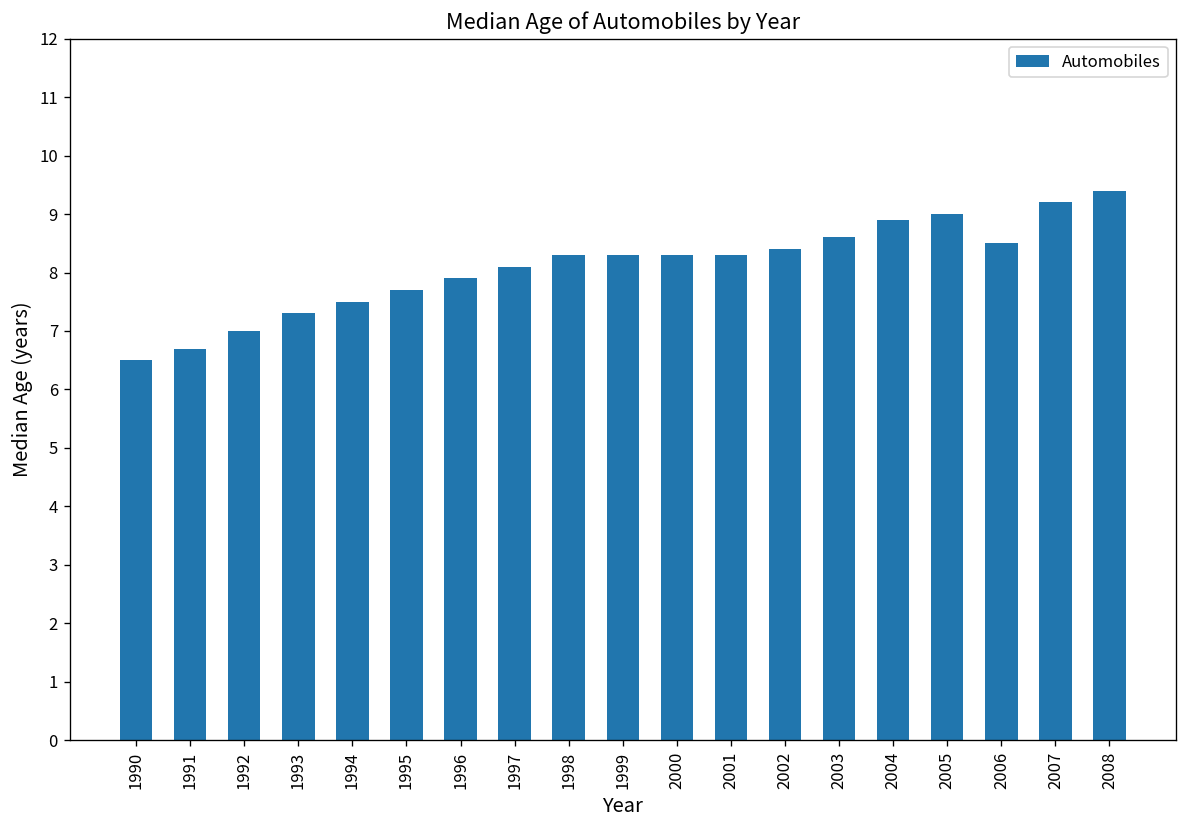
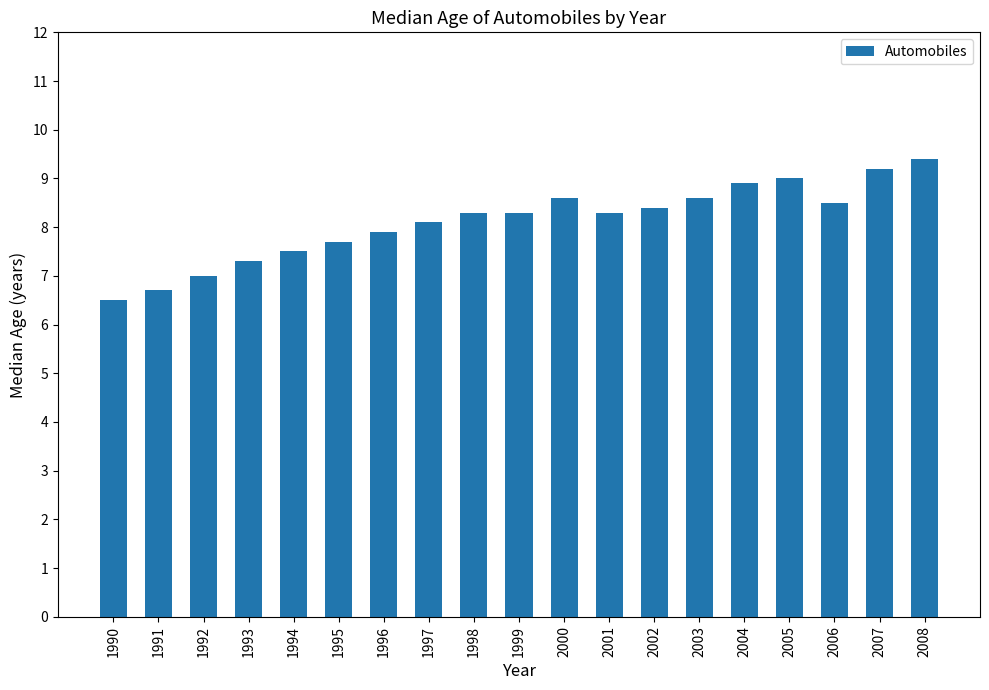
  {
    "1990": 6.5,
    "1991": 6.7,
    "1992": 7.0,
    "1993": 7.3,
    "1994": 7.5,
    "1995": 7.7,
    "1996": 7.9,
    "1997": 8.1,
    "1998": 8.3,
    "1999": 8.3,
-   "2000": 8.3,
+   "2000": 8.6,
    "2001": 8.3,
    "2002": 8.4,
    "2003": 8.6,
    "2004": 8.9,
    "2005": 9.0,
    "2006": 8.5,
    "2007": 9.2,
    "2008": 9.4
  }
